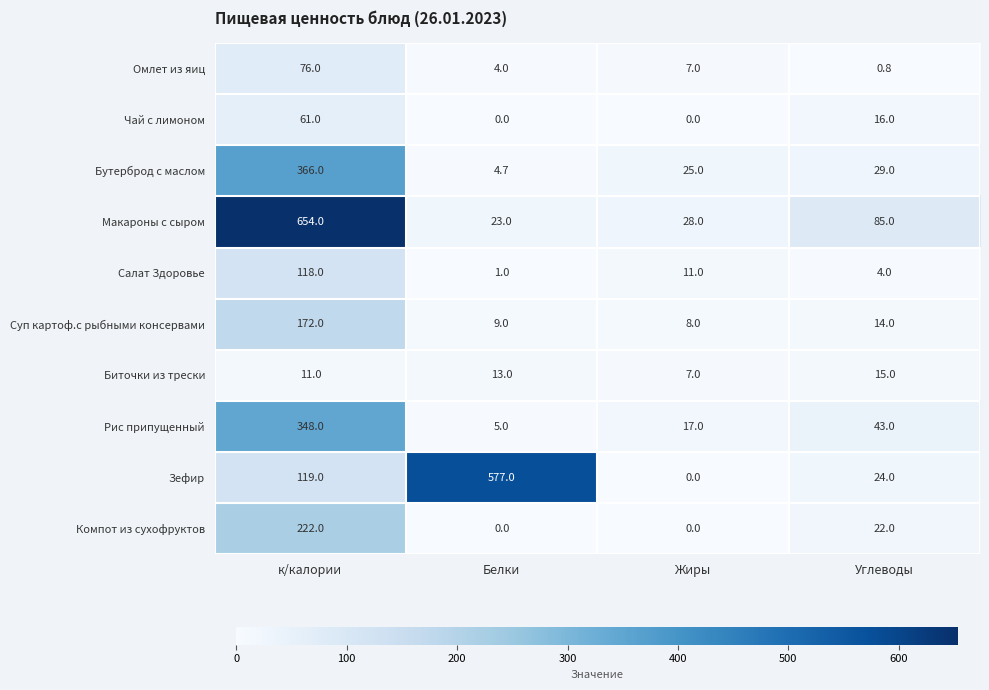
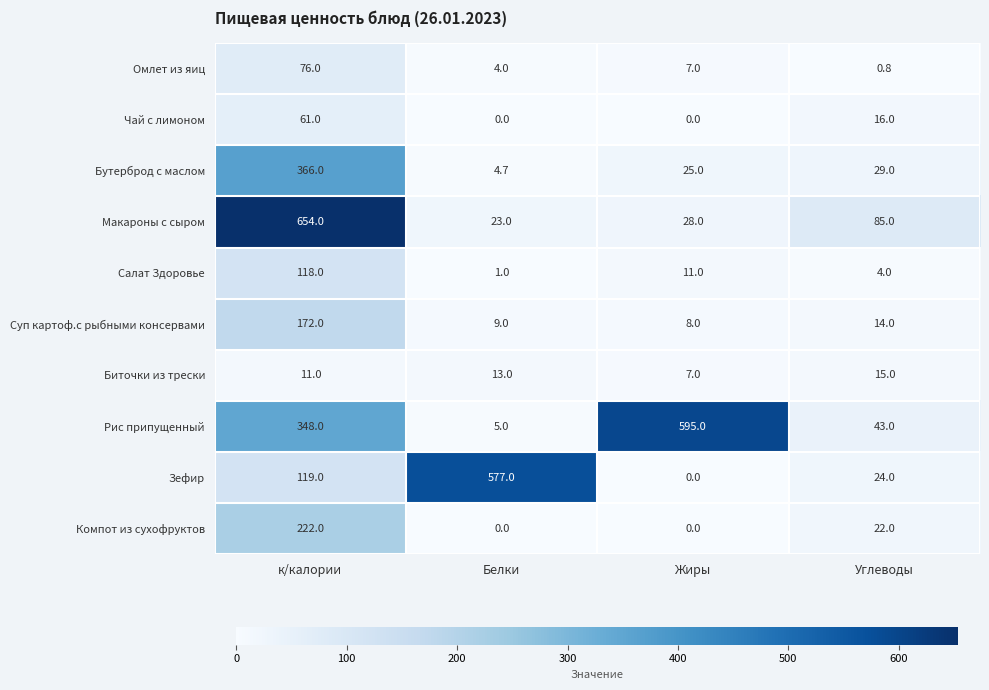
  {
    "Омлет из яиц": {
      "к/калории": 76.0,
      "Белки": 4.0,
      "Жиры": 7.0,
      "Углеводы": 0.8
    },
    "Чай с лимоном": {
      "к/калории": 61.0,
      "Белки": 0.0,
      "Жиры": 0.0,
      "Углеводы": 16.0
    },
    "Бутерброд с маслом": {
      "к/калории": 366.0,
      "Белки": 4.7,
      "Жиры": 25.0,
      "Углеводы": 29.0
    },
    "Макароны с сыром": {
      "к/калории": 654.0,
      "Белки": 23.0,
      "Жиры": 28.0,
      "Углеводы": 85.0
    },
    "Салат Здоровье": {
      "к/калории": 118.0,
      "Белки": 1.0,
      "Жиры": 11.0,
      "Углеводы": 4.0
    },
    "Суп картоф.с рыбными консервами": {
      "к/калории": 172.0,
      "Белки": 9.0,
      "Жиры": 8.0,
      "Углеводы": 14.0
    },
    "Биточки из трески": {
      "к/калории": 11.0,
      "Белки": 13.0,
      "Жиры": 7.0,
      "Углеводы": 15.0
    },
    "Рис припущенный": {
      "к/калории": 348.0,
      "Белки": 5.0,
-     "Жиры": 17.0,
+     "Жиры": 595.0,
      "Углеводы": 43.0
    },
    "Зефир": {
      "к/калории": 119.0,
      "Белки": 577.0,
      "Жиры": 0.0,
      "Углеводы": 24.0
    },
    "Компот из сухофруктов": {
      "к/калории": 222.0,
      "Белки": 0.0,
      "Жиры": 0.0,
      "Углеводы": 22.0
    }
  }
